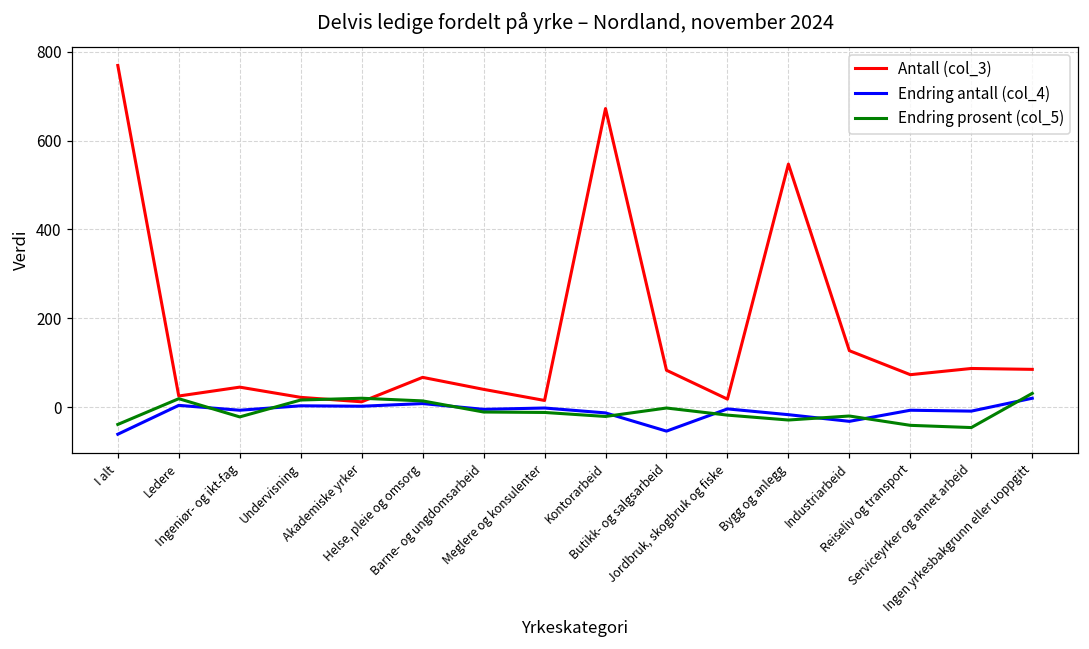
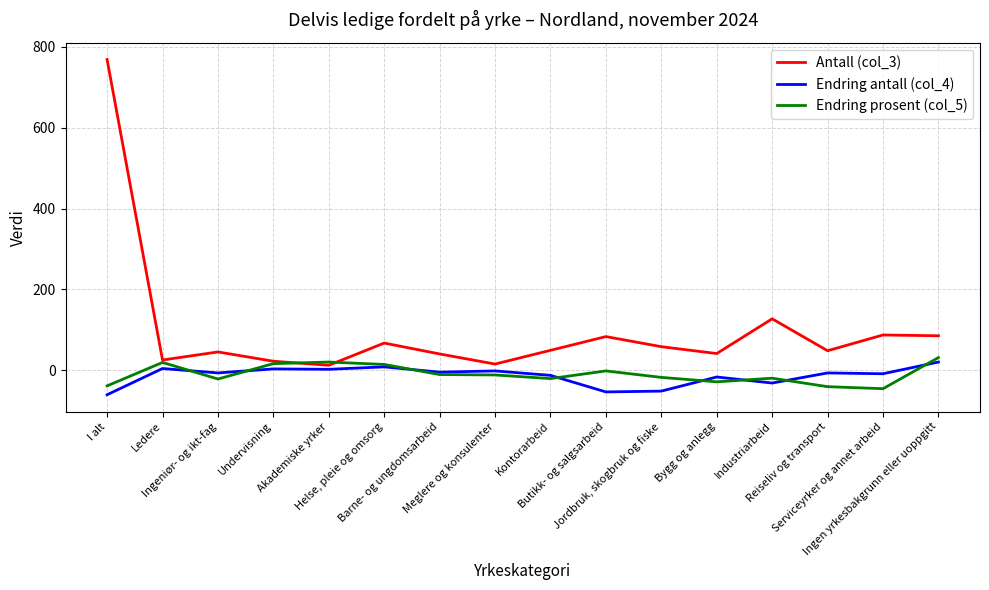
  {
    "Antall (col_3)": {
      "I alt": 770,
      "Ingeniør- og ikt-fag": 50,
      "Akademiske yrker": 10,
      "Helse, pleie og omsorg": 70,
      "Barne- og ungdomsarbeid": 40,
      "Meglere og konsulenter": 20,
-     "Kontorarbeid": 670,
+     "Kontorarbeid": 50,
      "Butikk- og salgsarbeid": 80,
-     "Jordbruk, skogbruk og fiske": 20,
-     "Bygg og anlegg": 550,
+     "Jordbruk, skogbruk og fiske": 60,
+     "Bygg og anlegg": 40,
      "Industriarbeid": 130,
-     "Reiseliv og transport": 70,
+     "Reiseliv og transport": 50,
      "Serviceyrker og annet arbeid": 90,
      "Ingen yrkesbakgrunn eller uoppgitt": 90
    },
    "Endring antall (col_4)": {
      "I alt": -60,
      "Ledere": 0,
      "Ingeniør- og ikt-fag": -10,
      "Undervisning": 0,
      "Akademiske yrker": 0,
      "Meglere og konsulenter": 0,
      "Kontorarbeid": -10,
      "Butikk- og salgsarbeid": -50,
-     "Jordbruk, skogbruk og fiske": 0,
+     "Jordbruk, skogbruk og fiske": -50,
      "Bygg og anlegg": -20,
      "Industriarbeid": -30,
      "Reiseliv og transport": -10,
      "Serviceyrker og annet arbeid": -10,
      "Ingen yrkesbakgrunn eller uoppgitt": 20
    },
    "Endring prosent (col_5)": {
      "I alt": -40,
      "Ingeniør- og ikt-fag": -20,
      "Akademiske yrker": 20,
      "Meglere og konsulenter": -10,
      "Kontorarbeid": -20,
      "Butikk- og salgsarbeid": 0,
      "Jordbruk, skogbruk og fiske": -20,
      "Bygg og anlegg": -30,
      "Industriarbeid": -20,
      "Reiseliv og transport": -40,
      "Serviceyrker og annet arbeid": -50,
      "Ingen yrkesbakgrunn eller uoppgitt": 30
    }
  }
